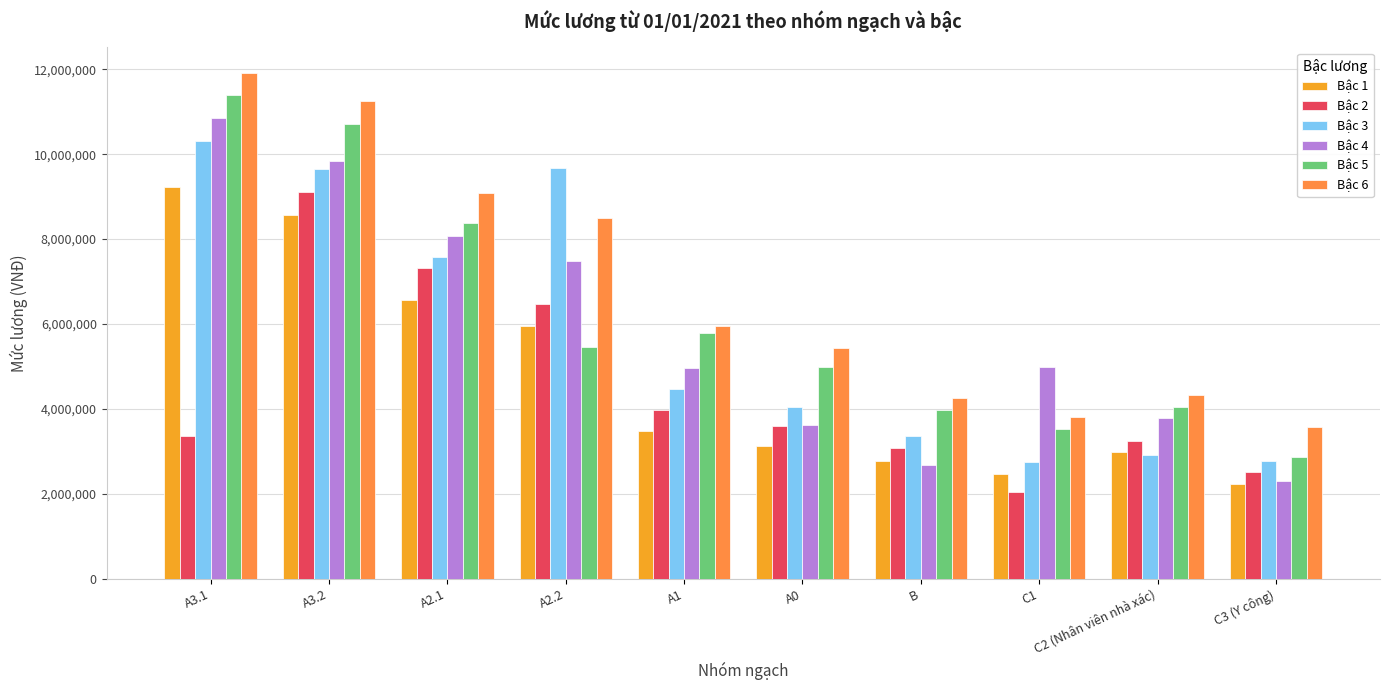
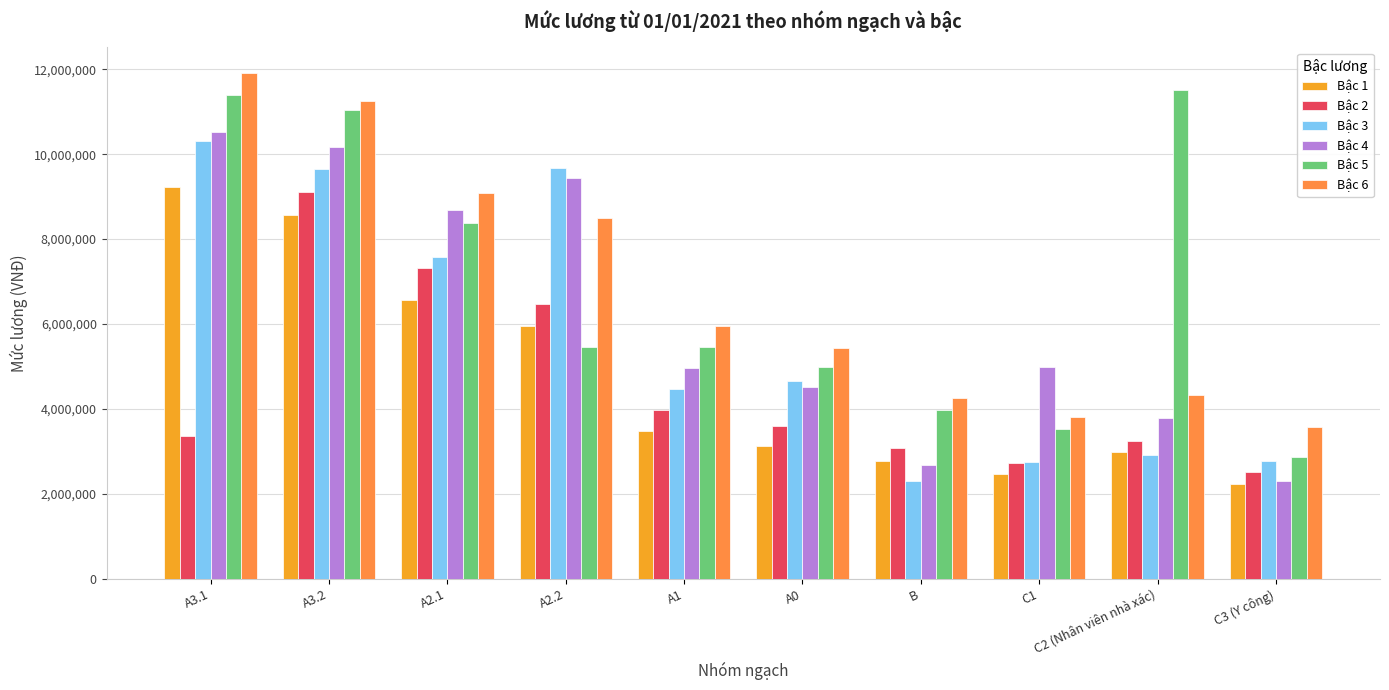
  {
    "Bậc 2": {
      "A3.1": "3,400,000",
      "A3.2": "9,100,000",
      "A2.1": "7,300,000",
      "A2.2": "6,500,000",
      "A1": "4,000,000",
      "A0": "3,600,000",
      "B": "3,100,000",
-     "C1": "2,100,000",
+     "C1": "2,700,000",
      "C2 (Nhân viên nhà xác)": "3,200,000",
      "C3 (Y công)": "2,500,000"
    },
    "Bậc 3": {
      "A3.1": "10,300,000",
      "A3.2": "9,600,000",
      "A2.1": "7,600,000",
      "A2.2": "9,700,000",
      "A1": "4,500,000",
-     "A0": "4,100,000",
-     "B": "3,400,000",
+     "A0": "4,700,000",
+     "B": "2,300,000",
      "C1": "2,800,000",
      "C2 (Nhân viên nhà xác)": "2,900,000",
      "C3 (Y công)": "2,800,000"
    },
    "Bậc 4": {
-     "A3.1": "10,800,000",
-     "A3.2": "9,800,000",
-     "A2.1": "8,100,000",
-     "A2.2": "7,500,000",
+     "A3.1": "10,500,000",
+     "A3.2": "10,200,000",
+     "A2.1": "8,700,000",
+     "A2.2": "9,400,000",
      "A1": "5,000,000",
-     "A0": "3,600,000",
+     "A0": "4,500,000",
      "B": "2,700,000",
      "C1": "5,000,000",
      "C2 (Nhân viên nhà xác)": "3,800,000",
      "C3 (Y công)": "2,300,000"
    },
    "Bậc 5": {
      "A3.1": "11,400,000",
-     "A3.2": "10,700,000",
+     "A3.2": "11,100,000",
      "A2.1": "8,400,000",
      "A2.2": "5,400,000",
-     "A1": "5,800,000",
+     "A1": "5,500,000",
      "A0": "5,000,000",
      "B": "4,000,000",
      "C1": "3,500,000",
-     "C2 (Nhân viên nhà xác)": "4,100,000",
+     "C2 (Nhân viên nhà xác)": "11,500,000",
      "C3 (Y công)": "2,900,000"
    }
  }
